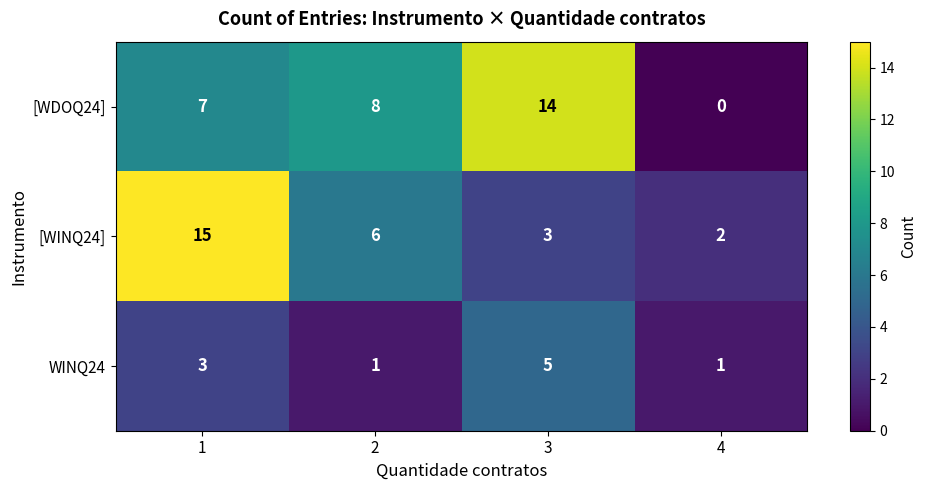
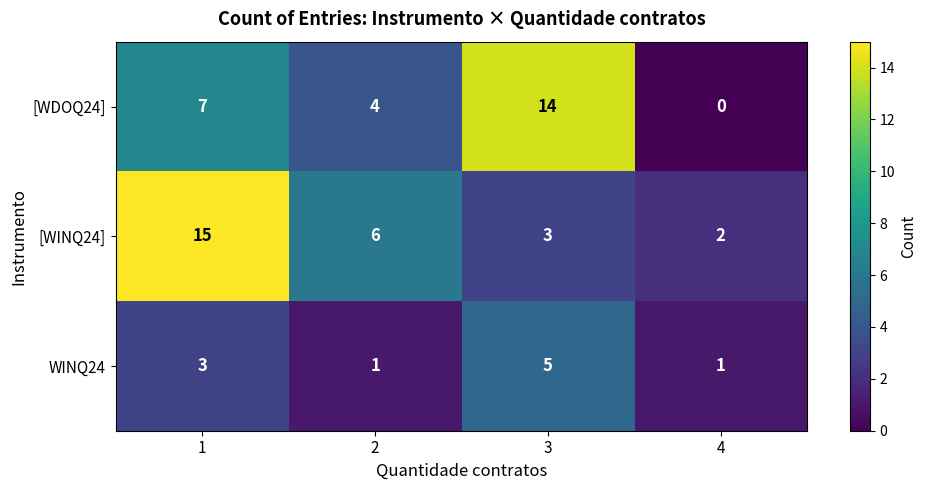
  {
    "[WDOQ24]": {
      "1": 7,
-     "2": 8,
+     "2": 4,
      "3": 14,
      "4": 0
    },
    "[WINQ24]": {
      "1": 15,
      "2": 6,
      "3": 3,
      "4": 2
    },
    "WINQ24": {
      "1": 3,
      "2": 1,
      "3": 5,
      "4": 1
    }
  }
